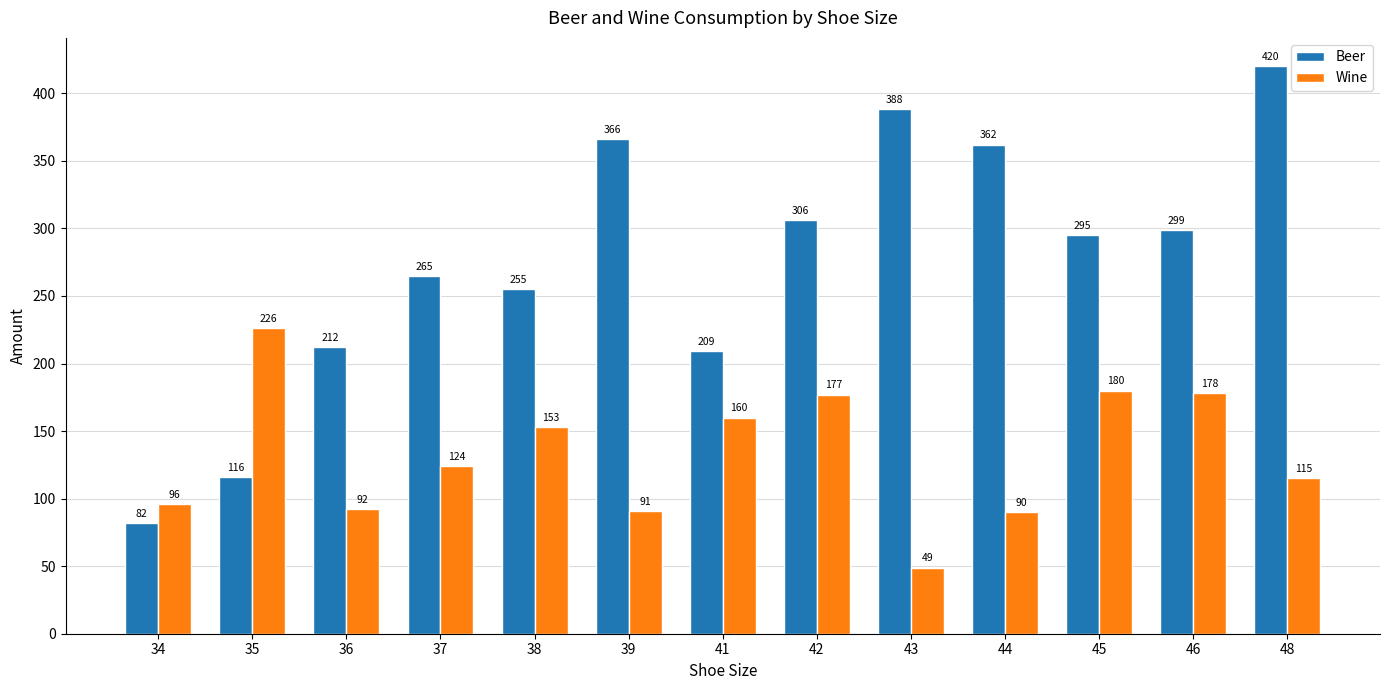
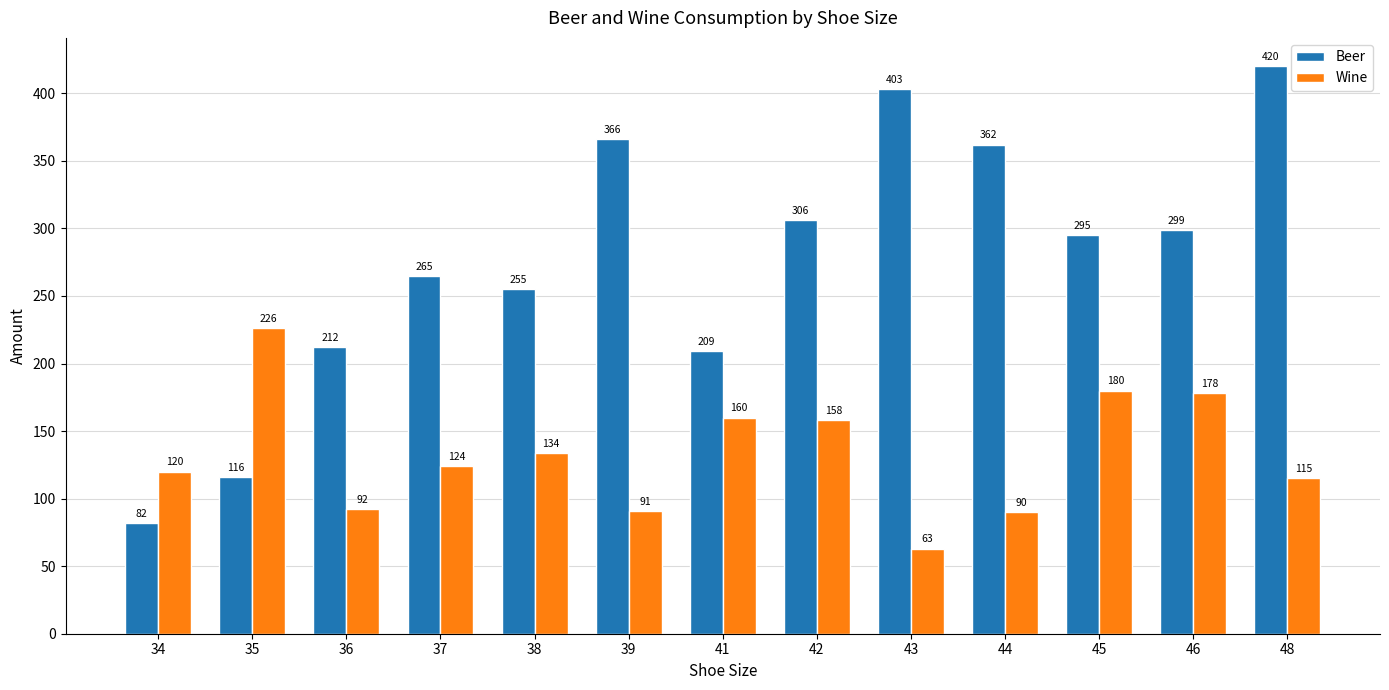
  {
    "Beer": {
      "34": 82,
      "35": 116,
      "36": 212,
      "37": 265,
      "38": 255,
      "39": 366,
      "41": 209,
      "42": 306,
-     "43": 388,
+     "43": 403,
      "44": 362,
      "45": 295,
      "46": 299,
      "48": 420
    },
    "Wine": {
-     "34": 96,
+     "34": 120,
      "35": 226,
      "36": 92,
      "37": 124,
-     "38": 153,
+     "38": 134,
      "39": 91,
      "41": 160,
-     "42": 177,
-     "43": 49,
+     "42": 158,
+     "43": 63,
      "44": 90,
      "45": 180,
      "46": 178,
      "48": 115
    }
  }
